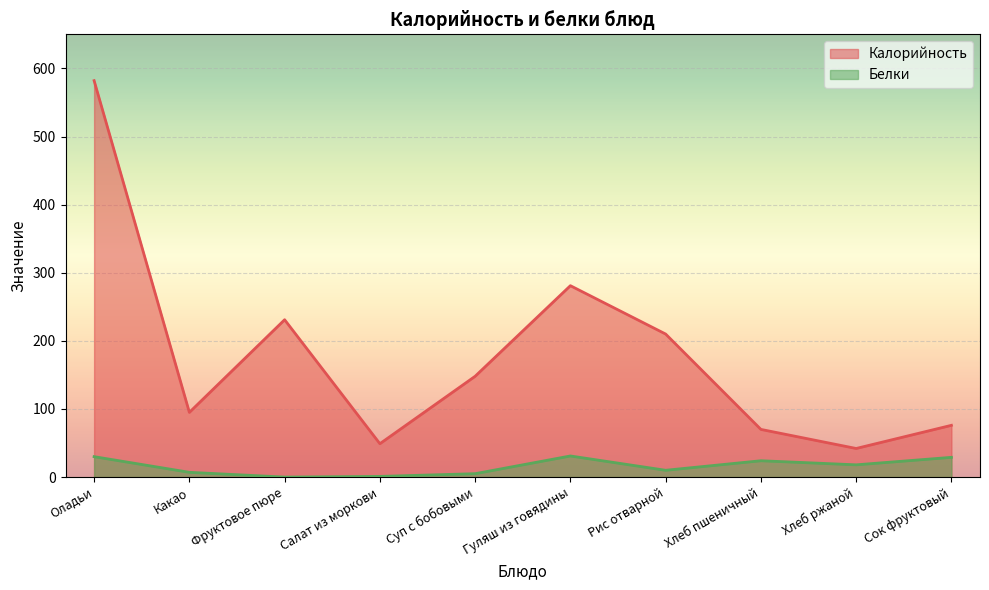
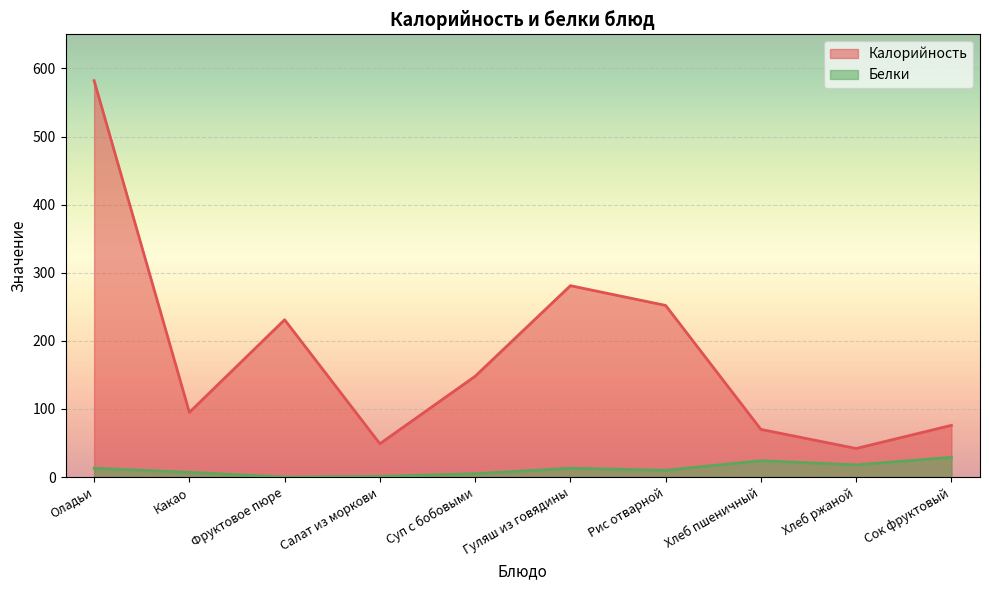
  {
    "Калорийность": {
      "Оладьи": 580,
      "Какао": 100,
      "Фруктовое пюре": 230,
      "Салат из моркови": 50,
      "Суп с бобовыми": 150,
      "Гуляш из говядины": 280,
-     "Рис отварной": 210,
+     "Рис отварной": 250,
      "Хлеб пшеничный": 70,
      "Хлеб ржаной": 40,
      "Сок фруктовый": 80
    },
    "Белки": {
-     "Оладьи": 30,
+     "Оладьи": 10,
      "Какао": 10,
      "Фруктовое пюре": 0,
      "Салат из моркови": 0,
      "Суп с бобовыми": 10,
-     "Гуляш из говядины": 30,
+     "Гуляш из говядины": 10,
      "Рис отварной": 10,
      "Хлеб пшеничный": 20,
      "Хлеб ржаной": 20,
      "Сок фруктовый": 30
    }
  }
